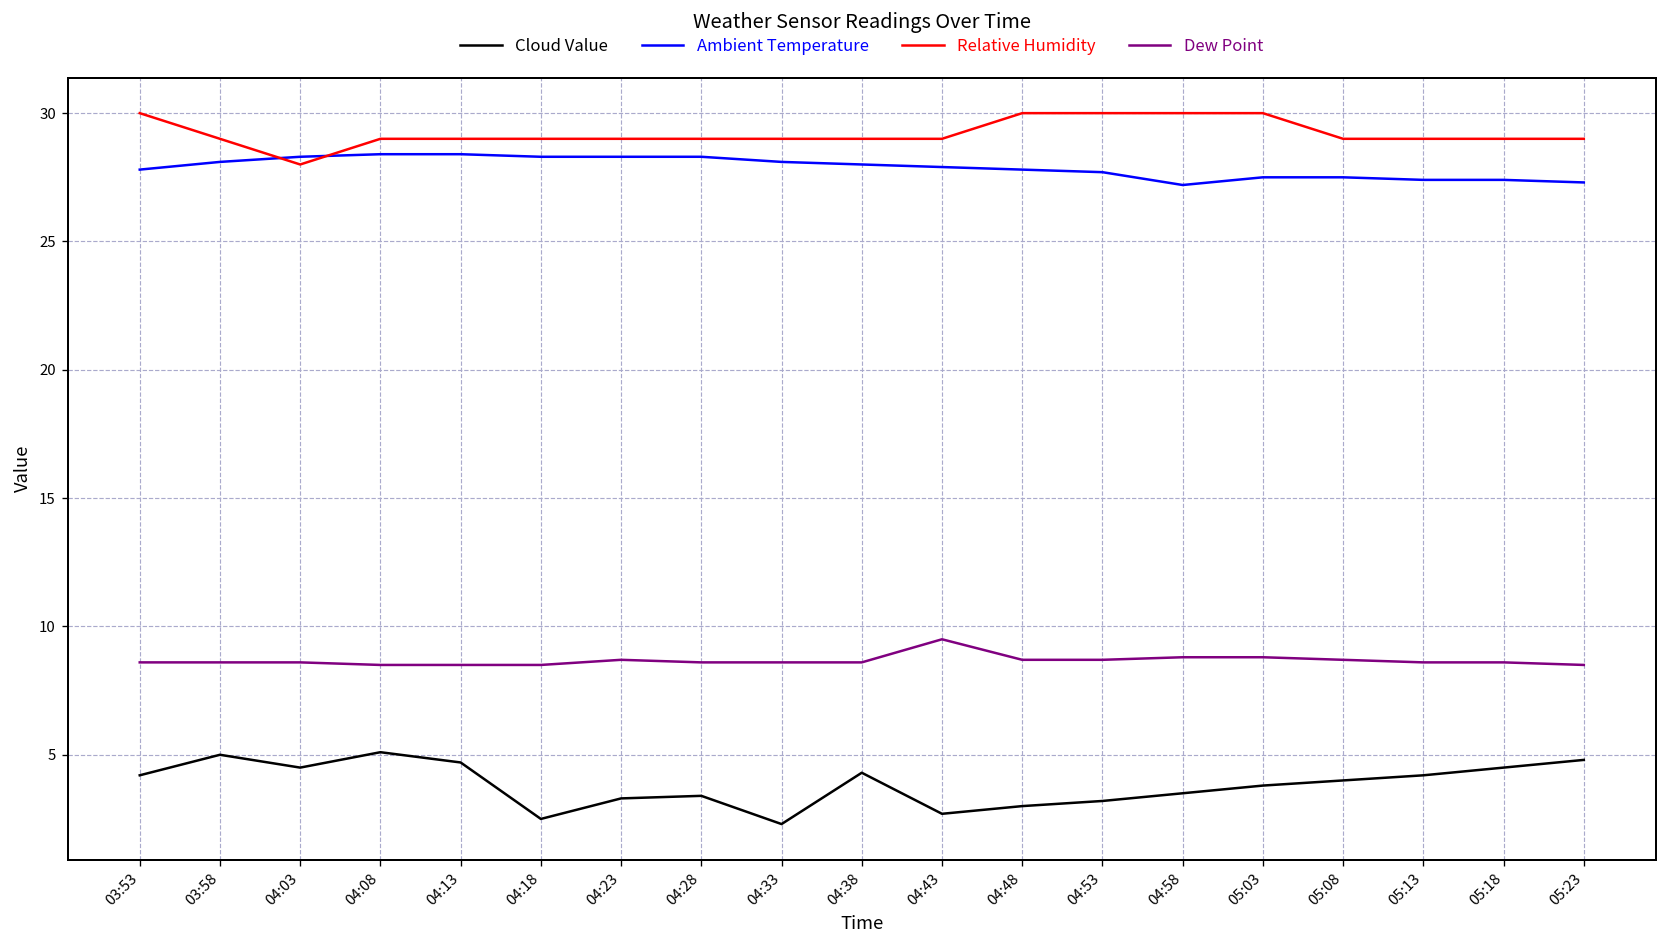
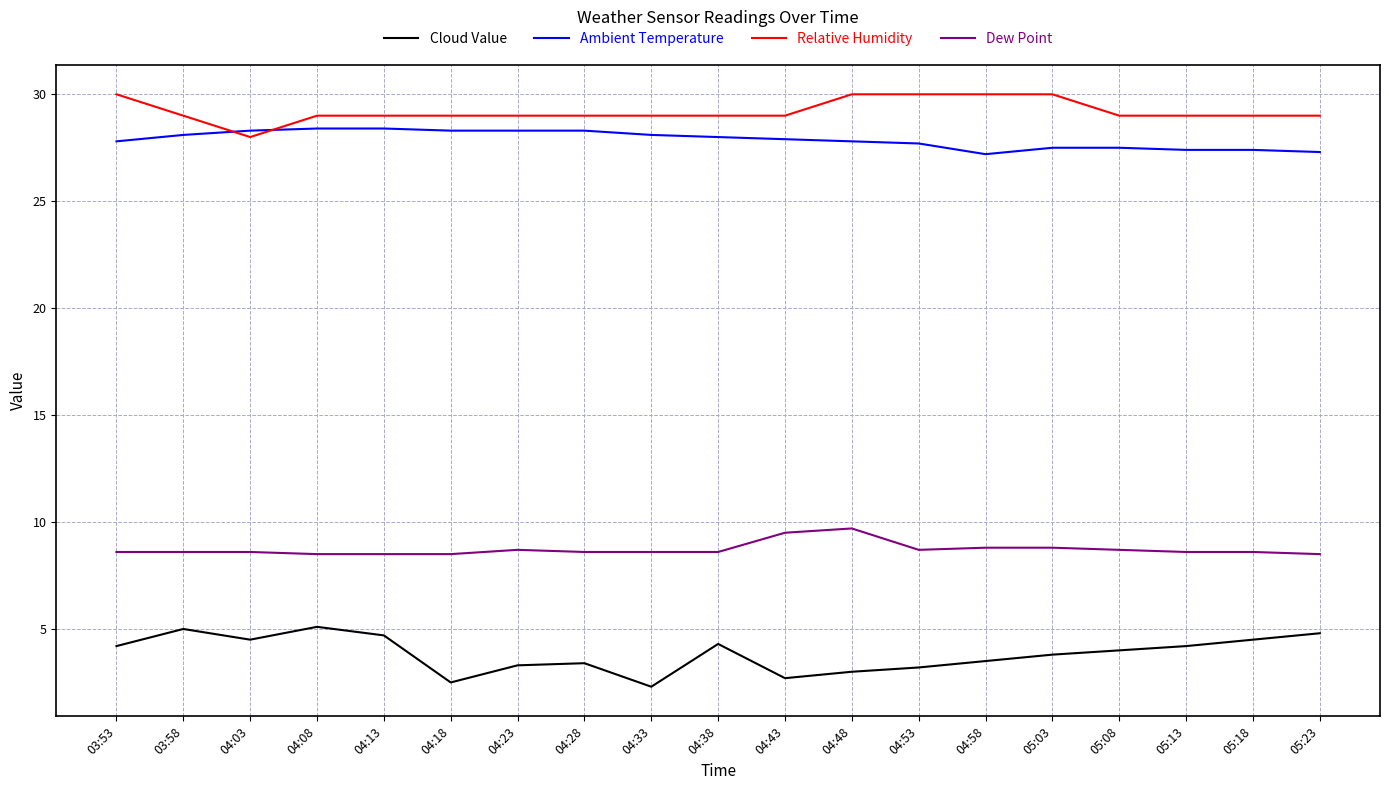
  {
    "Cloud Value": {
      "03:53": 4.2,
      "03:58": 5.0,
      "04:03": 4.5,
      "04:08": 5.1,
      "04:13": 4.7,
      "04:18": 2.5,
      "04:23": 3.3,
      "04:28": 3.4,
      "04:33": 2.3,
      "04:38": 4.3,
      "04:43": 2.7,
      "04:48": 3.0,
      "04:53": 3.2,
      "04:58": 3.5,
      "05:03": 3.8,
      "05:08": 4.0,
      "05:13": 4.2,
      "05:18": 4.5,
      "05:23": 4.8
    },
    "Ambient Temperature": {
      "03:53": 27.8,
      "03:58": 28.1,
      "04:03": 28.3,
      "04:08": 28.4,
      "04:13": 28.4,
      "04:18": 28.3,
      "04:23": 28.3,
      "04:28": 28.3,
      "04:33": 28.1,
      "04:38": 28.0,
      "04:43": 27.9,
      "04:48": 27.8,
      "04:53": 27.7,
      "04:58": 27.2,
      "05:03": 27.5,
      "05:08": 27.5,
      "05:13": 27.4,
      "05:18": 27.4,
      "05:23": 27.3
    },
    "Relative Humidity": {
      "03:53": 30.0,
      "03:58": 29.0,
      "04:03": 28.0,
      "04:08": 29.0,
      "04:13": 29.0,
      "04:18": 29.0,
      "04:23": 29.0,
      "04:28": 29.0,
      "04:33": 29.0,
      "04:38": 29.0,
      "04:43": 29.0,
      "04:48": 30.0,
      "04:53": 30.0,
      "04:58": 30.0,
      "05:03": 30.0,
      "05:08": 29.0,
      "05:13": 29.0,
      "05:18": 29.0,
      "05:23": 29.0
    },
    "Dew Point": {
      "03:53": 8.6,
      "03:58": 8.6,
      "04:03": 8.6,
      "04:08": 8.5,
      "04:13": 8.5,
      "04:18": 8.5,
      "04:23": 8.7,
      "04:28": 8.6,
      "04:33": 8.6,
      "04:38": 8.6,
      "04:43": 9.5,
-     "04:48": 8.7,
+     "04:48": 9.7,
      "04:53": 8.7,
      "04:58": 8.8,
      "05:03": 8.8,
      "05:08": 8.7,
      "05:13": 8.6,
      "05:18": 8.6,
      "05:23": 8.5
    }
  }
